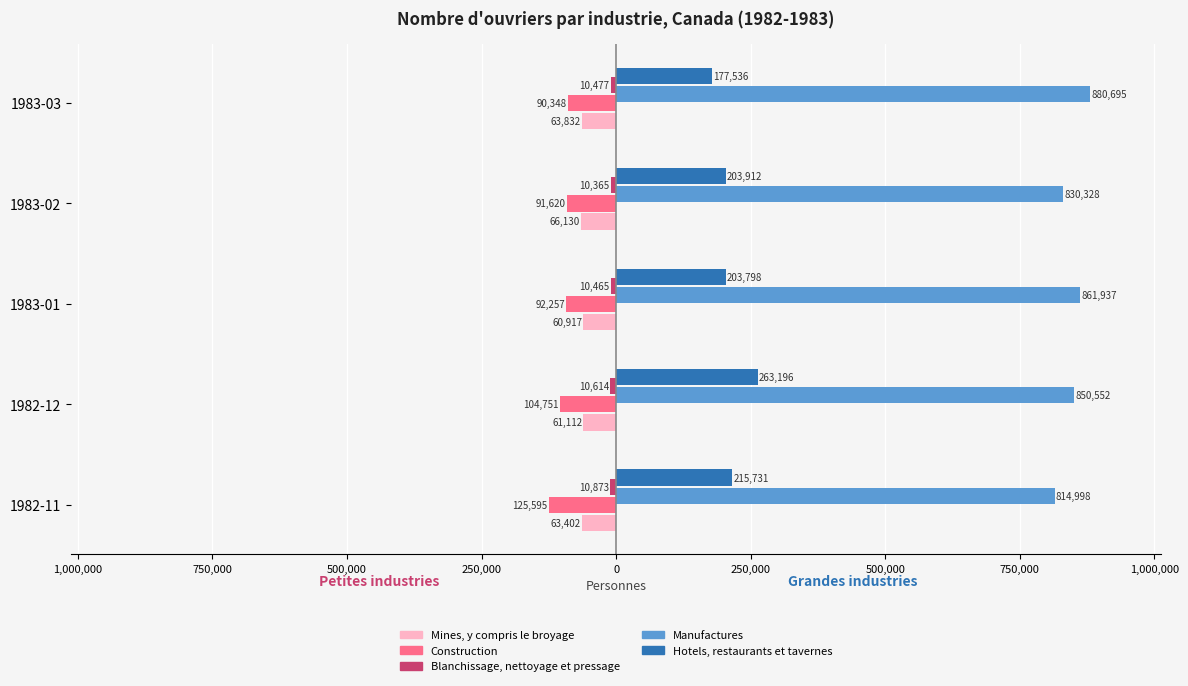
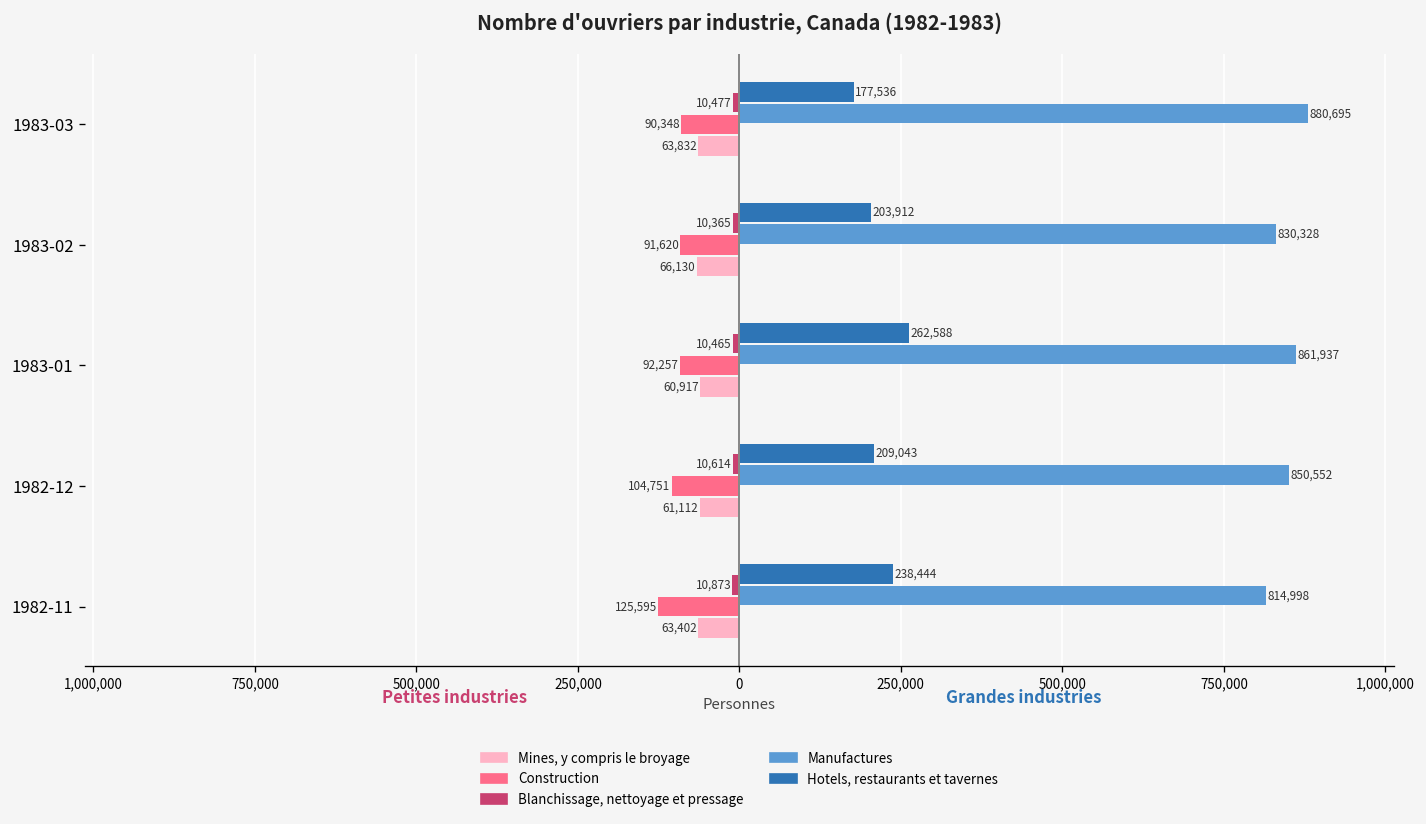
  {
    "Manufactures": {
      "1983-03": "880,695",
      "1983-02": "830,328",
      "1983-01": "861,937",
      "1982-12": "850,552",
      "1982-11": "814,998"
    },
    "Hotels, restaurants et tavernes": {
      "1983-03": "177,536",
      "1983-02": "203,912",
-     "1983-01": "203,798",
-     "1982-12": "263,196",
-     "1982-11": "215,731"
+     "1983-01": "262,588",
+     "1982-12": "209,043",
+     "1982-11": "238,444"
    }
  }
